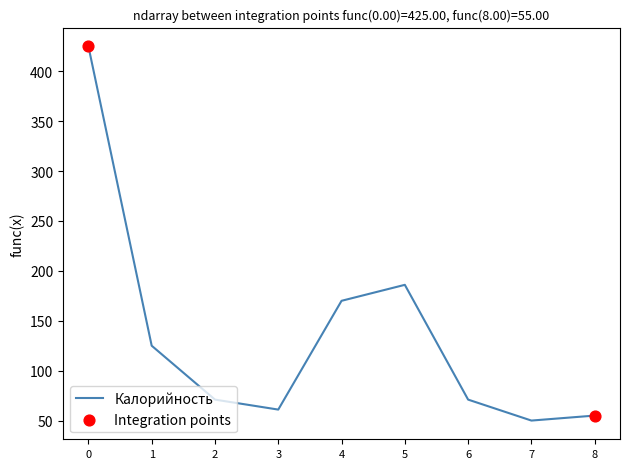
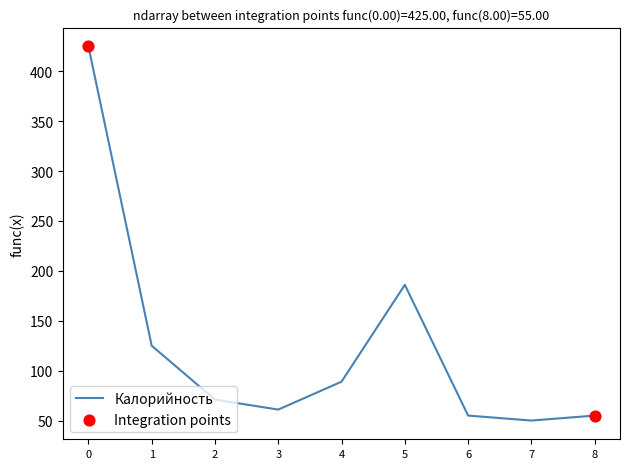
  {
    "Калорийность": {
      "1": 130,
      "3": 60,
-     "4": 170,
+     "4": 90,
      "5": 190,
-     "6": 70,
+     "6": 60,
      "7": 50
    }
  }
